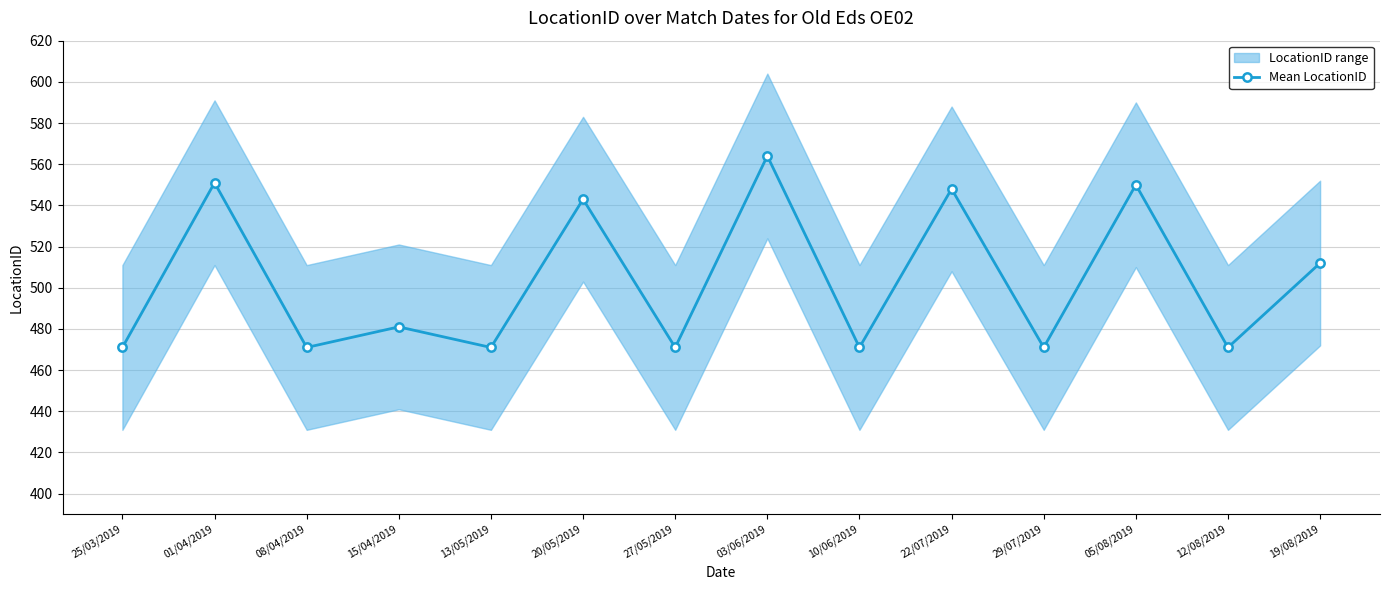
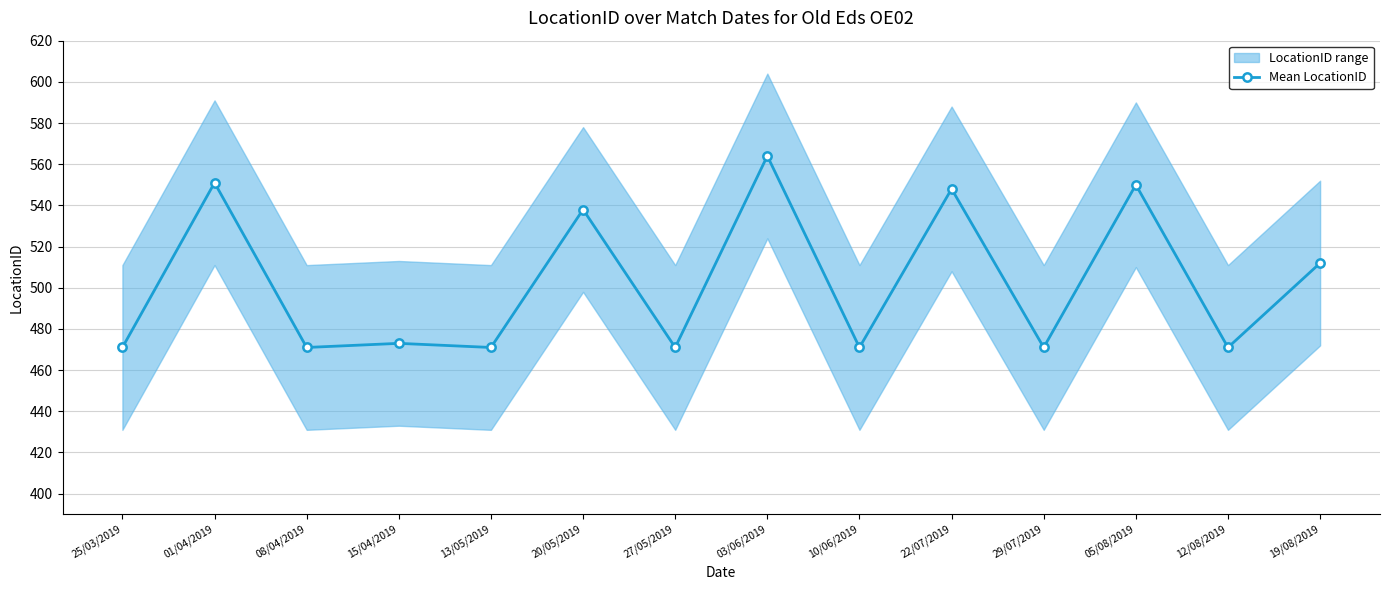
  {
    "Mean LocationID": {
      "25/03/2019": 471,
      "01/04/2019": 551,
      "08/04/2019": 471,
-     "15/04/2019": 481,
+     "15/04/2019": 473,
      "13/05/2019": 471,
-     "20/05/2019": 543,
+     "20/05/2019": 538,
      "27/05/2019": 471,
      "03/06/2019": 564,
      "10/06/2019": 471,
      "22/07/2019": 548,
      "29/07/2019": 471,
      "05/08/2019": 550,
      "12/08/2019": 471,
      "19/08/2019": 512
    }
  }
